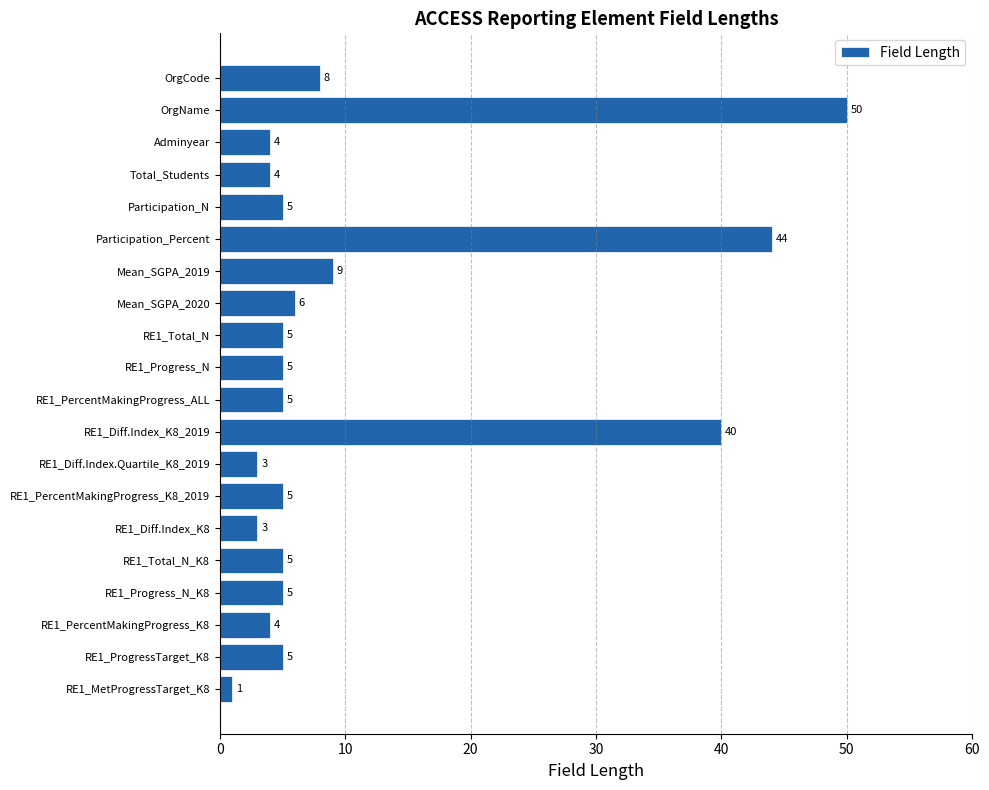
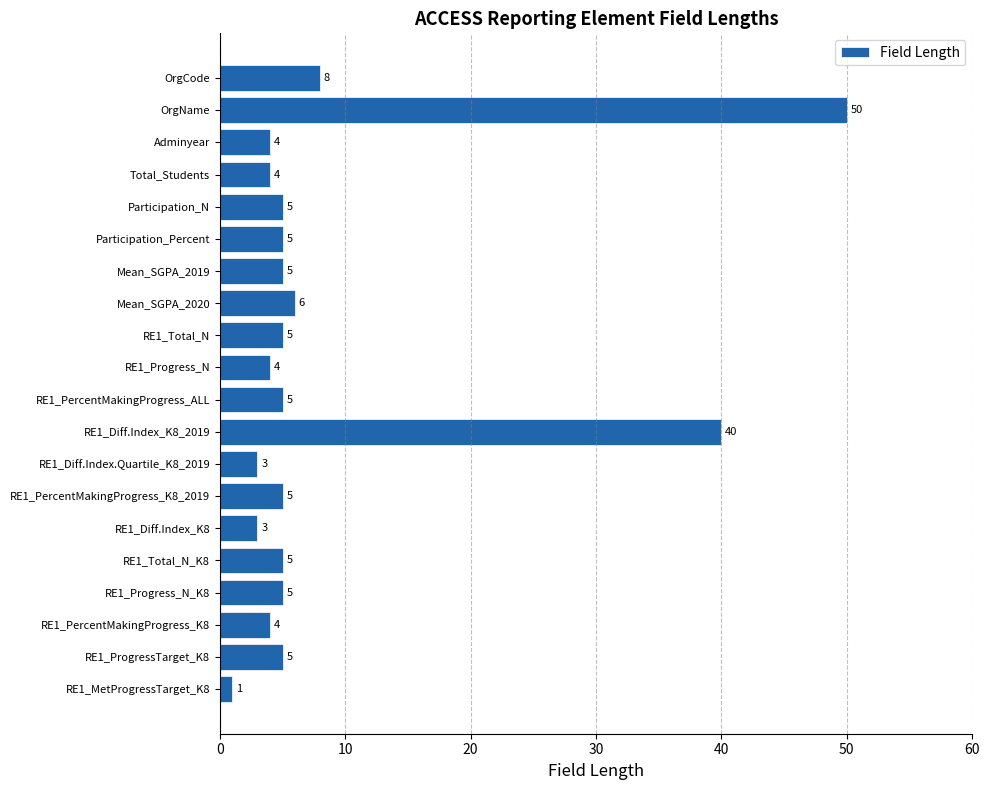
  {
    "OrgCode": 8,
    "OrgName": 50,
    "Adminyear": 4,
    "Total_Students": 4,
    "Participation_N": 5,
-   "Participation_Percent": 44,
-   "Mean_SGPA_2019": 9,
+   "Participation_Percent": 5,
+   "Mean_SGPA_2019": 5,
    "Mean_SGPA_2020": 6,
    "RE1_Total_N": 5,
-   "RE1_Progress_N": 5,
+   "RE1_Progress_N": 4,
    "RE1_PercentMakingProgress_ALL": 5,
    "RE1_Diff.Index_K8_2019": 40,
    "RE1_Diff.Index.Quartile_K8_2019": 3,
    "RE1_PercentMakingProgress_K8_2019": 5,
    "RE1_Diff.Index_K8": 3,
    "RE1_Total_N_K8": 5,
    "RE1_Progress_N_K8": 5,
    "RE1_PercentMakingProgress_K8": 4,
    "RE1_ProgressTarget_K8": 5,
    "RE1_MetProgressTarget_K8": 1
  }
